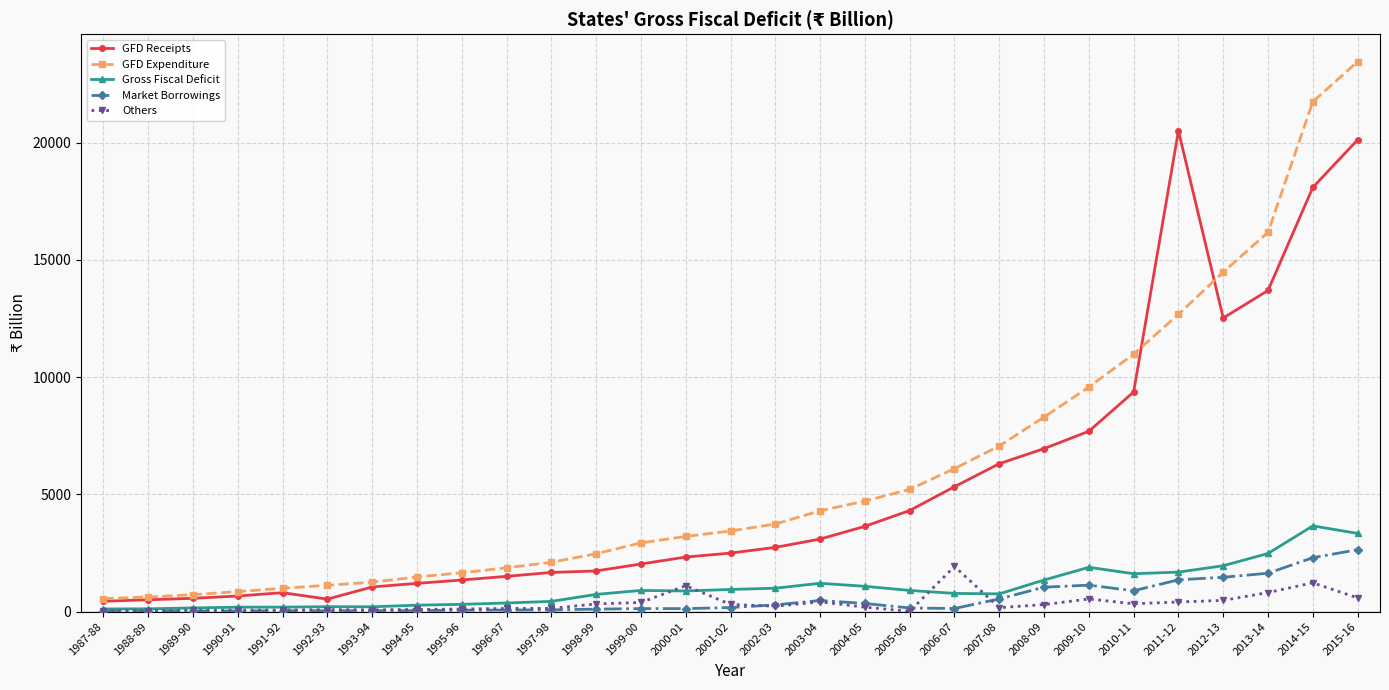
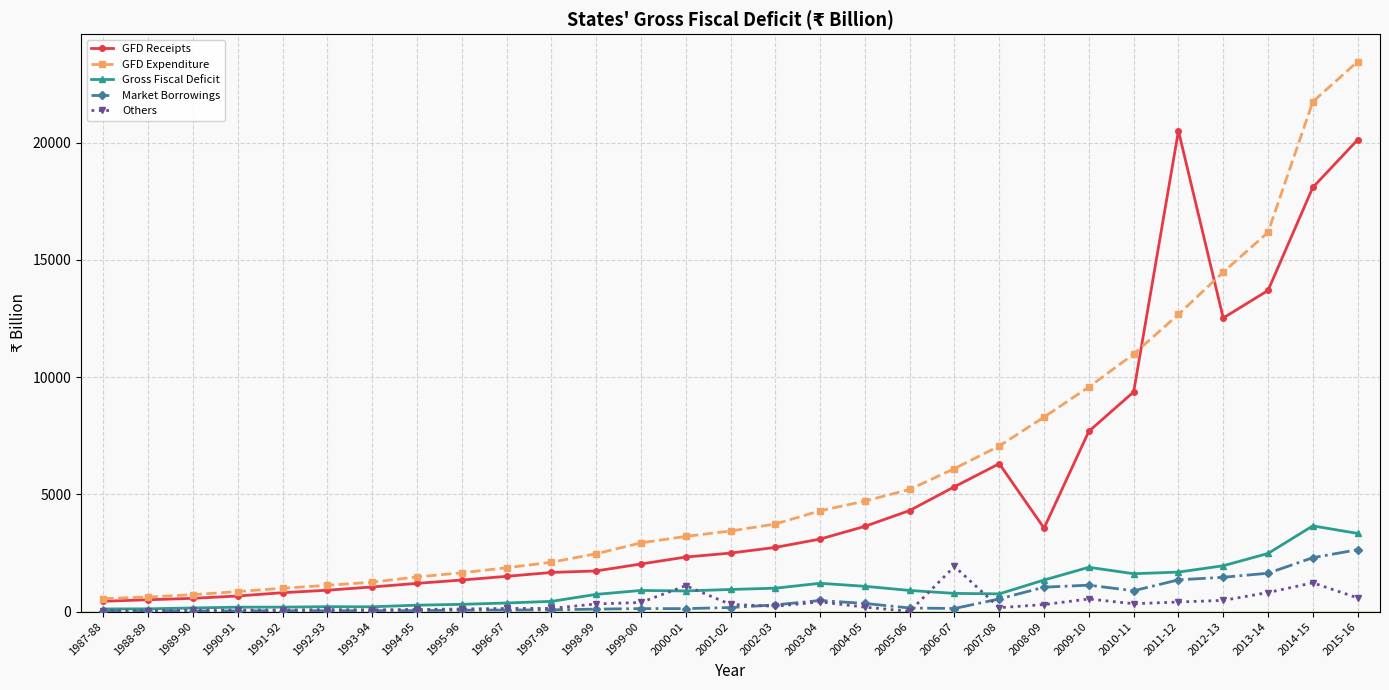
  {
    "GFD Receipts": {
      "1987-88": 400,
      "1988-89": 500,
      "1989-90": 600,
      "1990-91": 700,
      "1991-92": 800,
-     "1992-93": 500,
+     "1992-93": 900,
      "1993-94": 1000,
      "1994-95": 1200,
      "1995-96": 1300,
      "1996-97": 1500,
      "1997-98": 1700,
      "1998-99": 1700,
      "1999-00": 2000,
      "2000-01": 2300,
      "2001-02": 2500,
      "2002-03": 2700,
      "2003-04": 3100,
      "2004-05": 3600,
      "2005-06": 4300,
      "2006-07": 5300,
      "2007-08": 6300,
-     "2008-09": 6900,
+     "2008-09": 3600,
      "2009-10": 7700,
      "2010-11": 9400,
      "2011-12": 20500,
      "2012-13": 12500,
      "2013-14": 13700,
      "2014-15": 18100,
      "2015-16": 20100
    },
    "GFD Expenditure": {
      "1987-88": 600,
      "1988-89": 600,
      "1989-90": 700,
      "1990-91": 900,
      "1991-92": 1000,
      "1992-93": 1100,
      "1993-94": 1300,
      "1994-95": 1500,
      "1995-96": 1700,
      "1996-97": 1900,
      "1997-98": 2100,
      "1998-99": 2500,
      "1999-00": 2900,
      "2000-01": 3200,
      "2001-02": 3400,
      "2002-03": 3700,
      "2003-04": 4300,
      "2004-05": 4700,
      "2005-06": 5200,
      "2006-07": 6100,
      "2007-08": 7100,
      "2008-09": 8300,
      "2009-10": 9600,
      "2010-11": 11000,
      "2011-12": 12700,
      "2012-13": 14500,
      "2013-14": 16200,
      "2014-15": 21700,
      "2015-16": 23500
    },
    "Others": {
      "1998-99": 300,
      "1999-00": 400,
      "2000-01": 1100,
      "2001-02": 300,
      "2004-05": 200,
      "2005-06": 0,
      "2006-07": 1900,
      "2007-08": 200,
      "2008-09": 300,
      "2009-10": 500,
      "2010-11": 300,
      "2011-12": 400,
      "2012-13": 500,
      "2013-14": 800,
      "2014-15": 1200,
      "2015-16": 600
    }
  }
